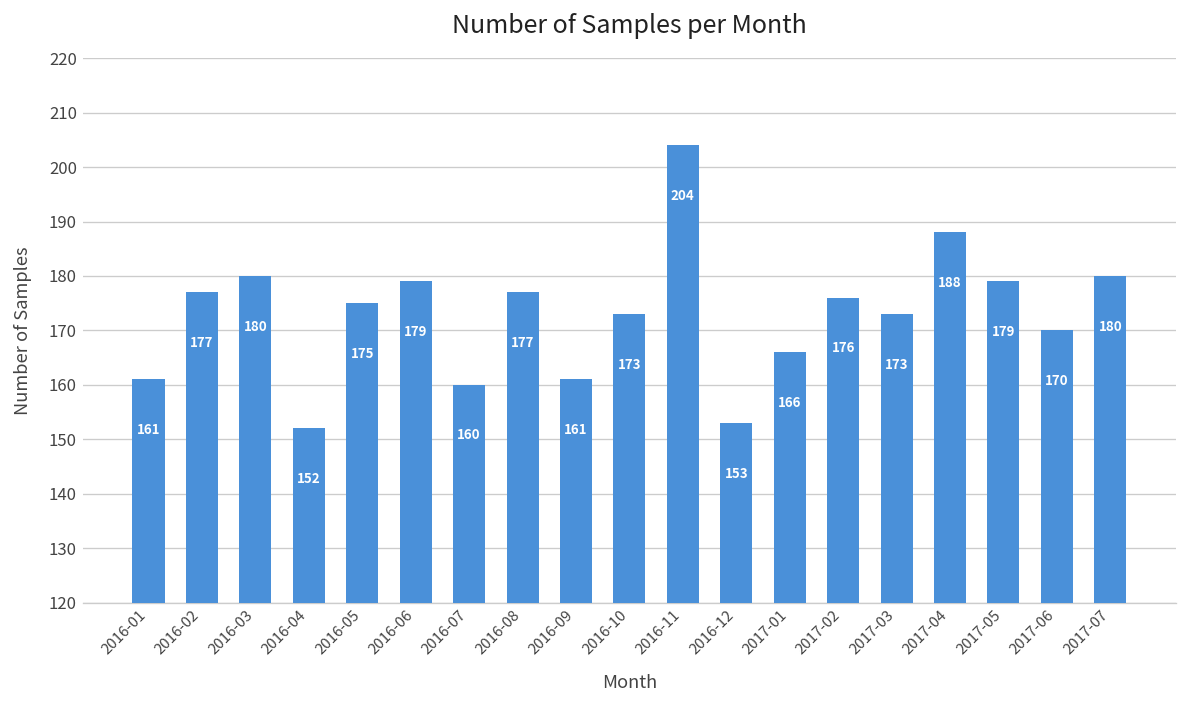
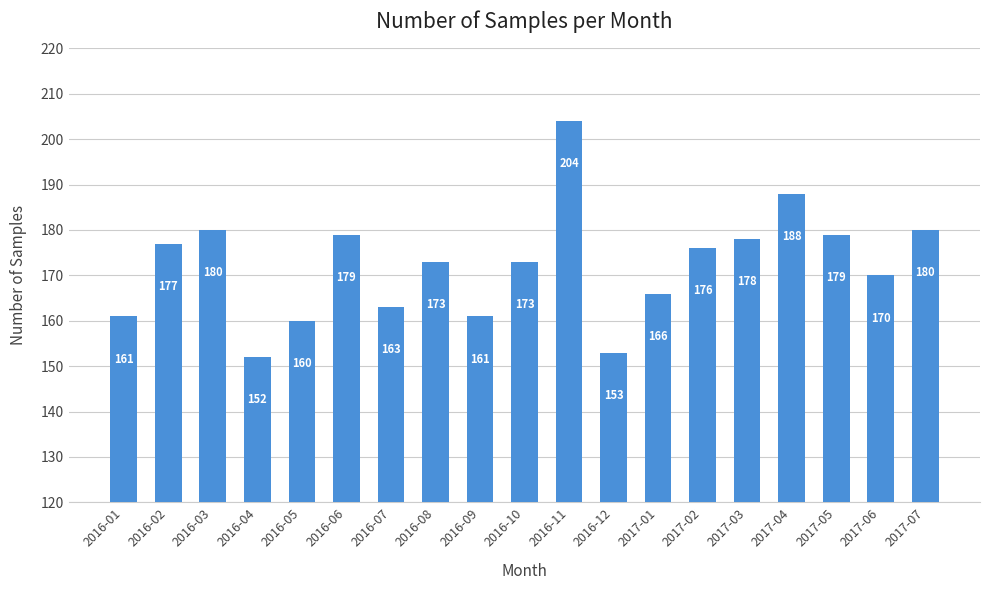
  {
    "2016-01": 161,
    "2016-02": 177,
    "2016-03": 180,
    "2016-04": 152,
-   "2016-05": 175,
+   "2016-05": 160,
    "2016-06": 179,
-   "2016-07": 160,
-   "2016-08": 177,
+   "2016-07": 163,
+   "2016-08": 173,
    "2016-09": 161,
    "2016-10": 173,
    "2016-11": 204,
    "2016-12": 153,
    "2017-01": 166,
    "2017-02": 176,
-   "2017-03": 173,
+   "2017-03": 178,
    "2017-04": 188,
    "2017-05": 179,
    "2017-06": 170,
    "2017-07": 180
  }
